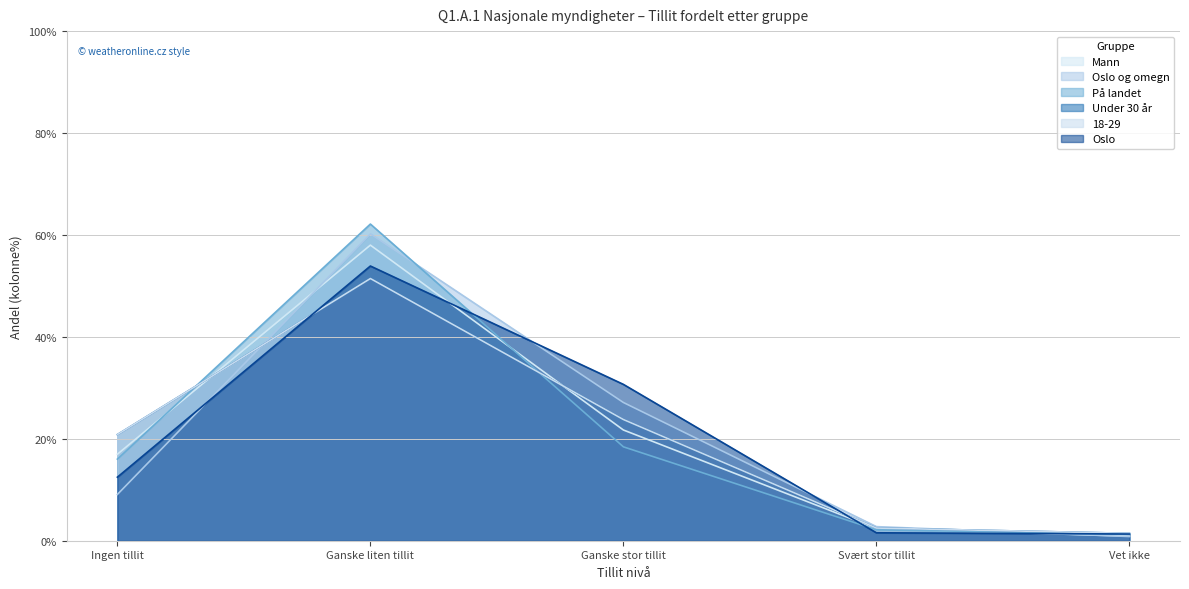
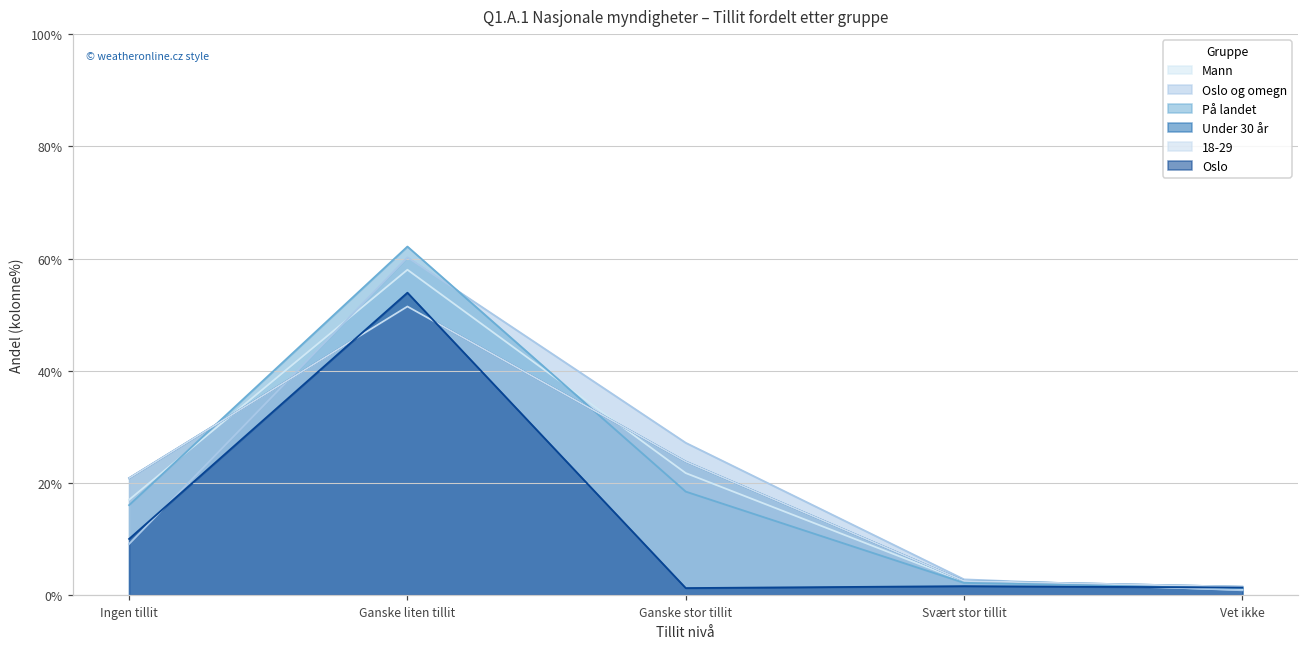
  {
    "Oslo": {
-     "Ingen tillit": "12%",
+     "Ingen tillit": "10%",
      "Ganske liten tillit": "54%",
-     "Ganske stor tillit": "31%",
+     "Ganske stor tillit": "1%",
      "Svært stor tillit": "2%"
    }
  }
